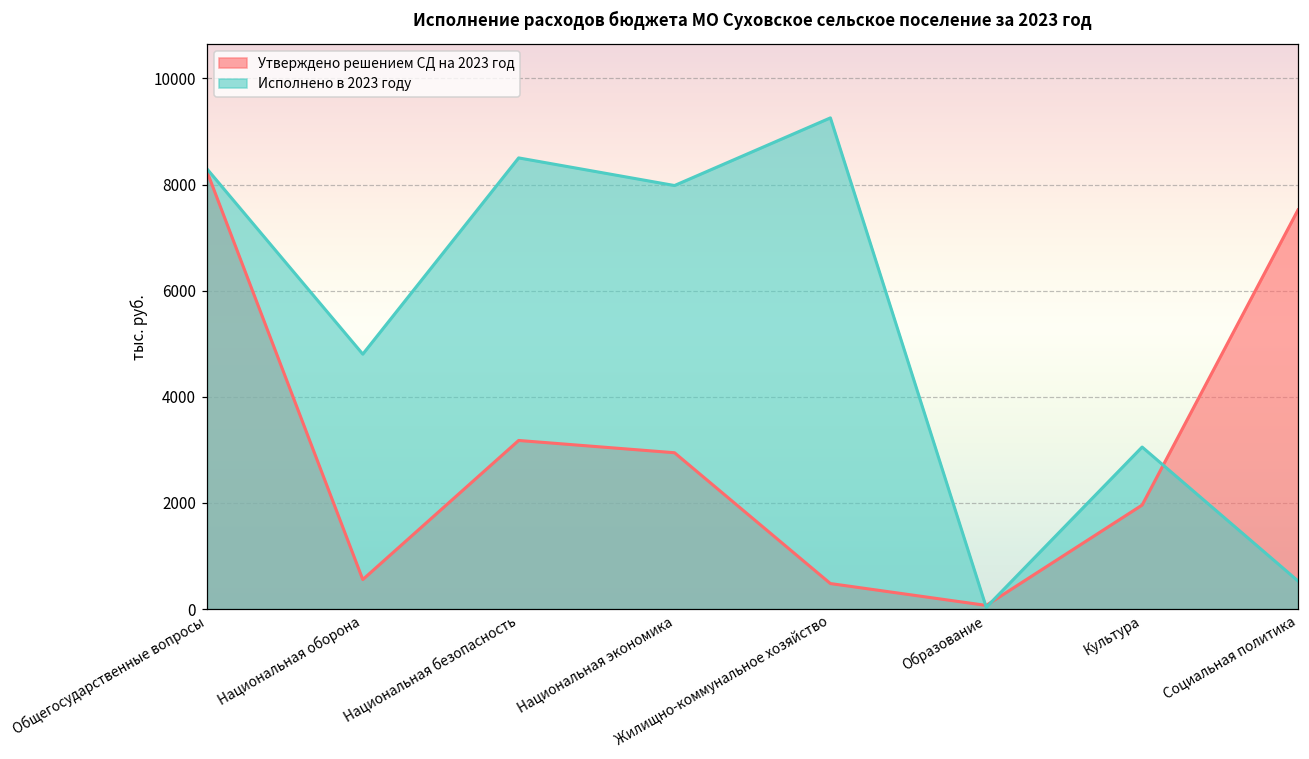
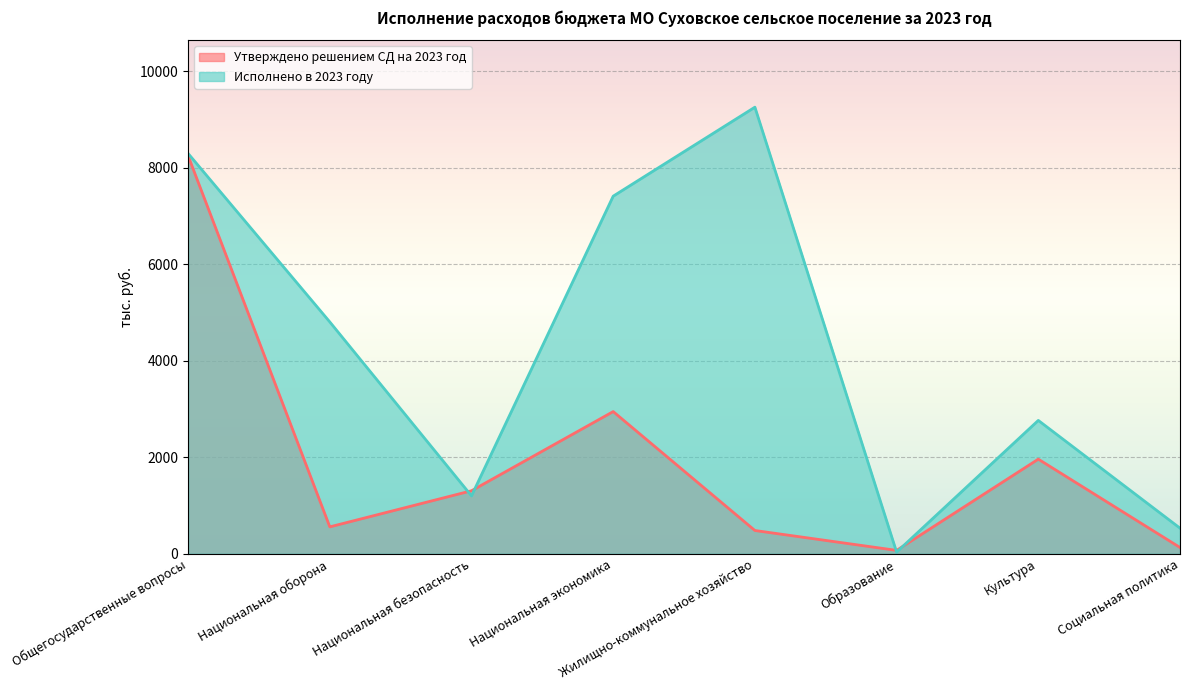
  {
    "Утверждено решением СД на 2023 год": {
      "Национальная оборона": 600,
-     "Национальная безопасность": 3200,
+     "Национальная безопасность": 1300,
      "Национальная экономика": 2900,
      "Жилищно-коммунальное хозяйство": 500,
      "Культура": 2000,
-     "Социальная политика": 7500
+     "Социальная политика": 100
    },
    "Исполнено в 2023 году": {
      "Национальная оборона": 4800,
-     "Национальная безопасность": 8500,
-     "Национальная экономика": 8000,
+     "Национальная безопасность": 1200,
+     "Национальная экономика": 7400,
      "Жилищно-коммунальное хозяйство": 9300,
-     "Культура": 3100,
+     "Культура": 2800,
      "Социальная политика": 500
    }
  }
